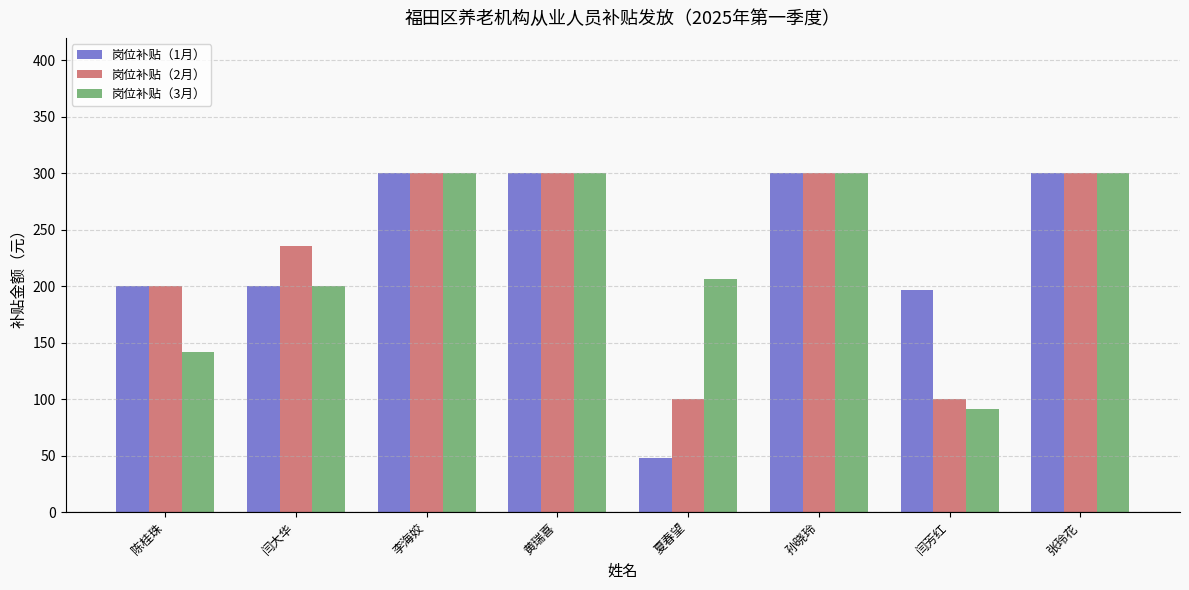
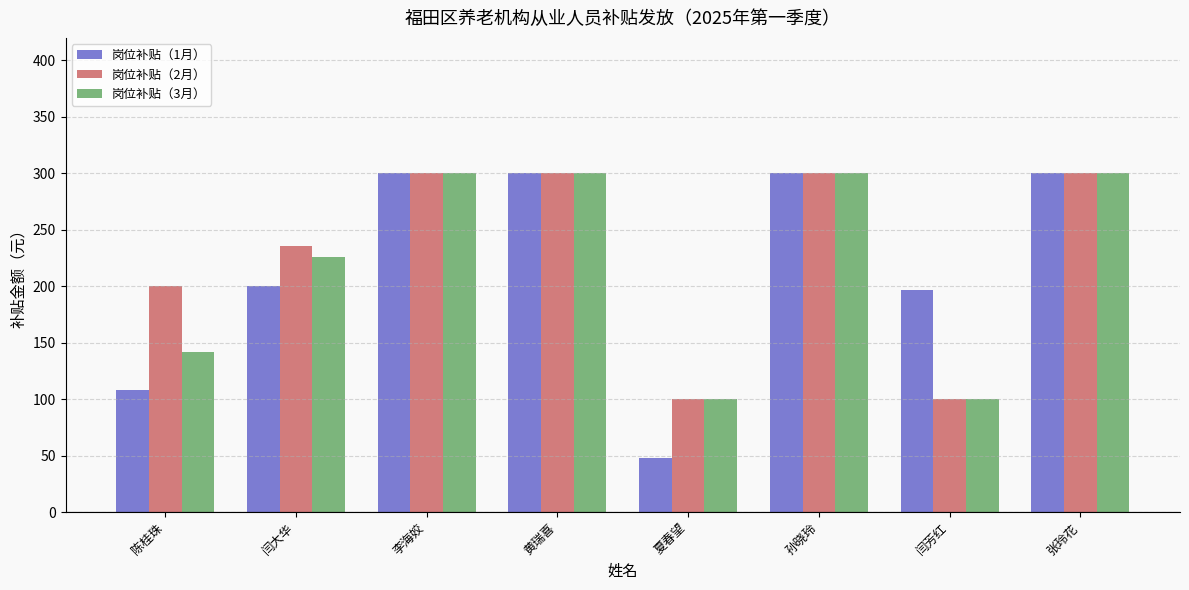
  {
    "岗位补贴（1月）": {
-     "陈桂珠": 200,
+     "陈桂珠": 108,
      "闫大华": 200,
      "李海姣": 300,
      "黄瑞喜": 300,
      "夏春望": 48,
      "孙晓玲": 300,
      "闫芳红": 197,
      "张玲花": 300
    },
    "岗位补贴（2月）": {
      "陈桂珠": 200,
      "闫大华": 236,
      "李海姣": 300,
      "黄瑞喜": 300,
      "夏春望": 100,
      "孙晓玲": 300,
      "闫芳红": 100,
      "张玲花": 300
    },
    "岗位补贴（3月）": {
      "陈桂珠": 142,
-     "闫大华": 200,
+     "闫大华": 226,
      "李海姣": 300,
      "黄瑞喜": 300,
-     "夏春望": 206,
+     "夏春望": 100,
      "孙晓玲": 300,
-     "闫芳红": 91,
+     "闫芳红": 100,
      "张玲花": 300
    }
  }
